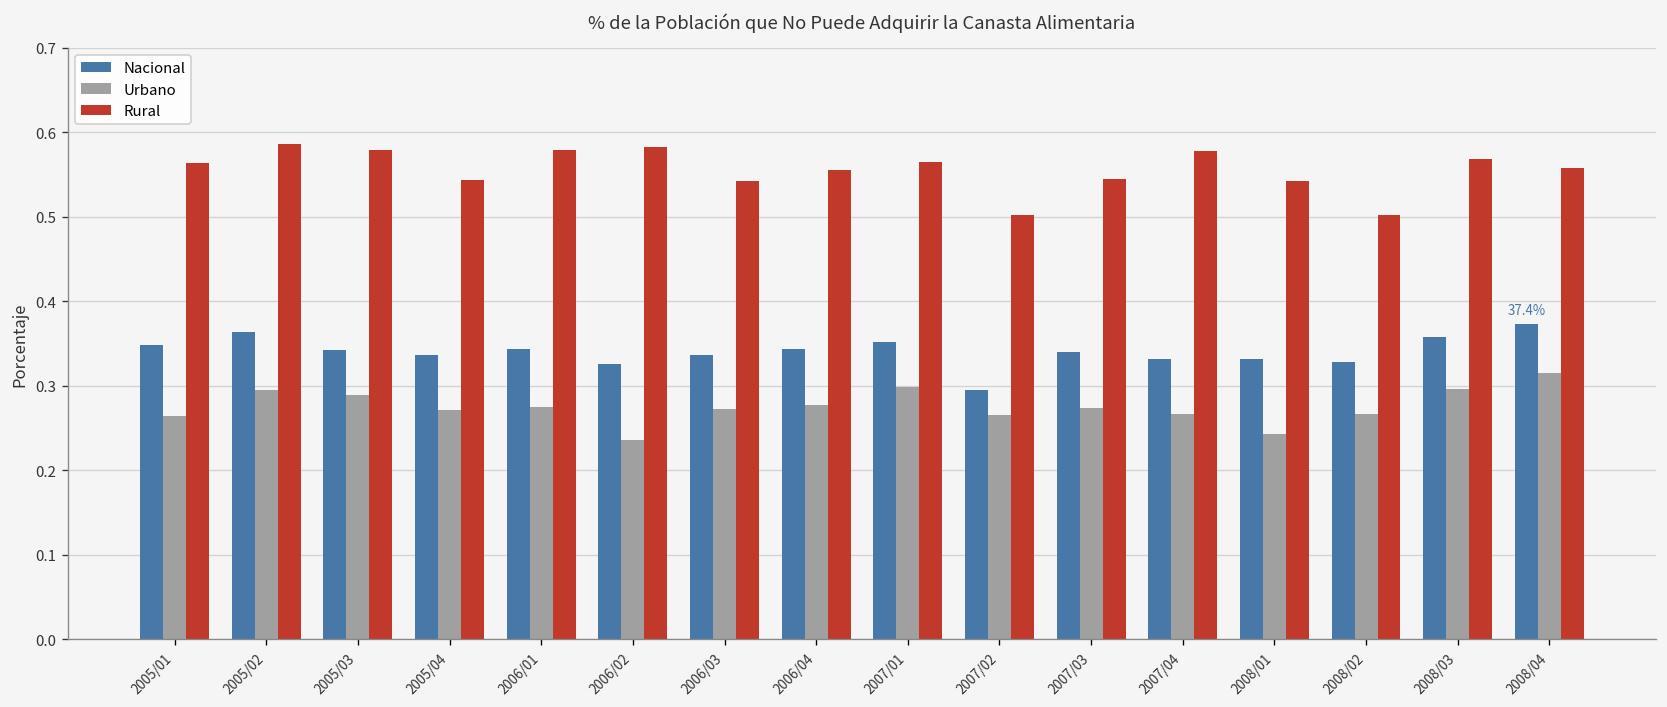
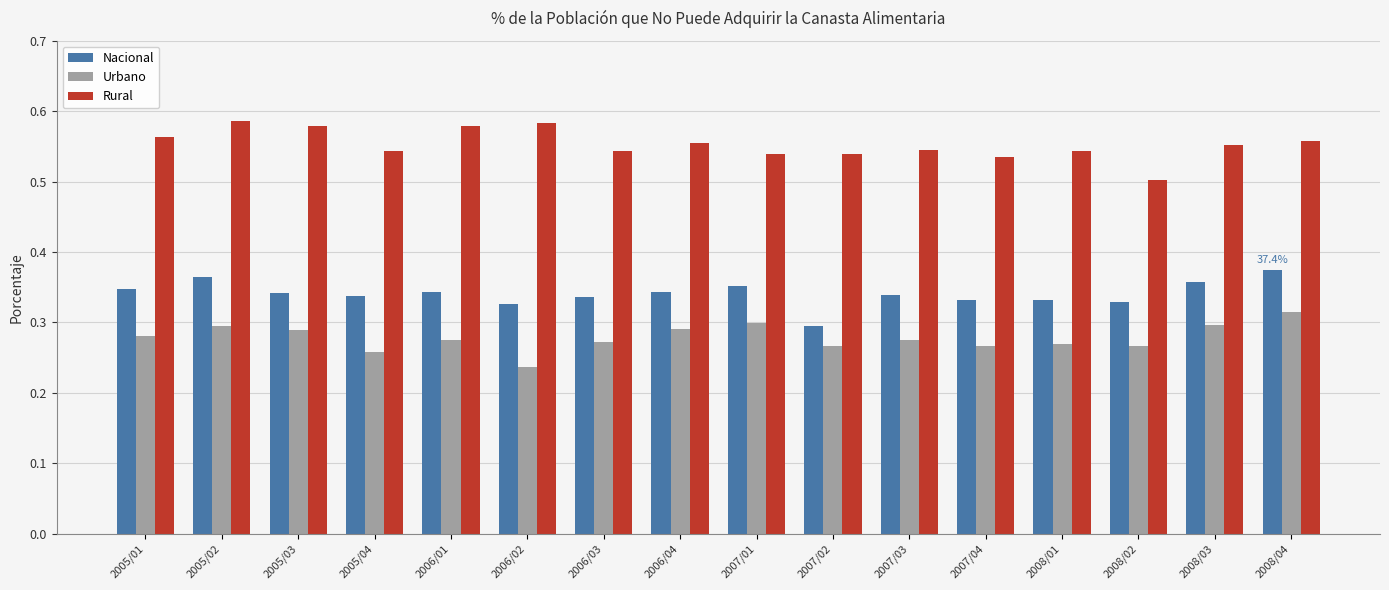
  {
    "Nacional": {
      "2008/04": "37.4%"
    },
    "Urbano": {
-     "2005/01": "0.26",
+     "2005/01": "0.28",
      "2005/02": "0.29",
      "2005/03": "0.29",
-     "2005/04": "0.27",
+     "2005/04": "0.26",
      "2006/01": "0.27",
      "2006/02": "0.24",
      "2006/03": "0.27",
-     "2006/04": "0.28",
+     "2006/04": "0.29",
      "2007/01": "0.30",
      "2007/02": "0.27",
      "2007/03": "0.27",
      "2007/04": "0.27",
-     "2008/01": "0.24",
+     "2008/01": "0.27",
      "2008/02": "0.27",
      "2008/03": "0.30",
      "2008/04": "0.31"
    },
    "Rural": {
      "2005/01": "0.56",
      "2005/02": "0.59",
      "2005/03": "0.58",
      "2005/04": "0.54",
      "2006/01": "0.58",
      "2006/02": "0.58",
      "2006/03": "0.54",
      "2006/04": "0.55",
-     "2007/01": "0.57",
-     "2007/02": "0.50",
+     "2007/01": "0.54",
+     "2007/02": "0.54",
      "2007/03": "0.54",
-     "2007/04": "0.58",
+     "2007/04": "0.54",
      "2008/01": "0.54",
      "2008/02": "0.50",
-     "2008/03": "0.57",
+     "2008/03": "0.55",
      "2008/04": "0.56"
    }
  }
